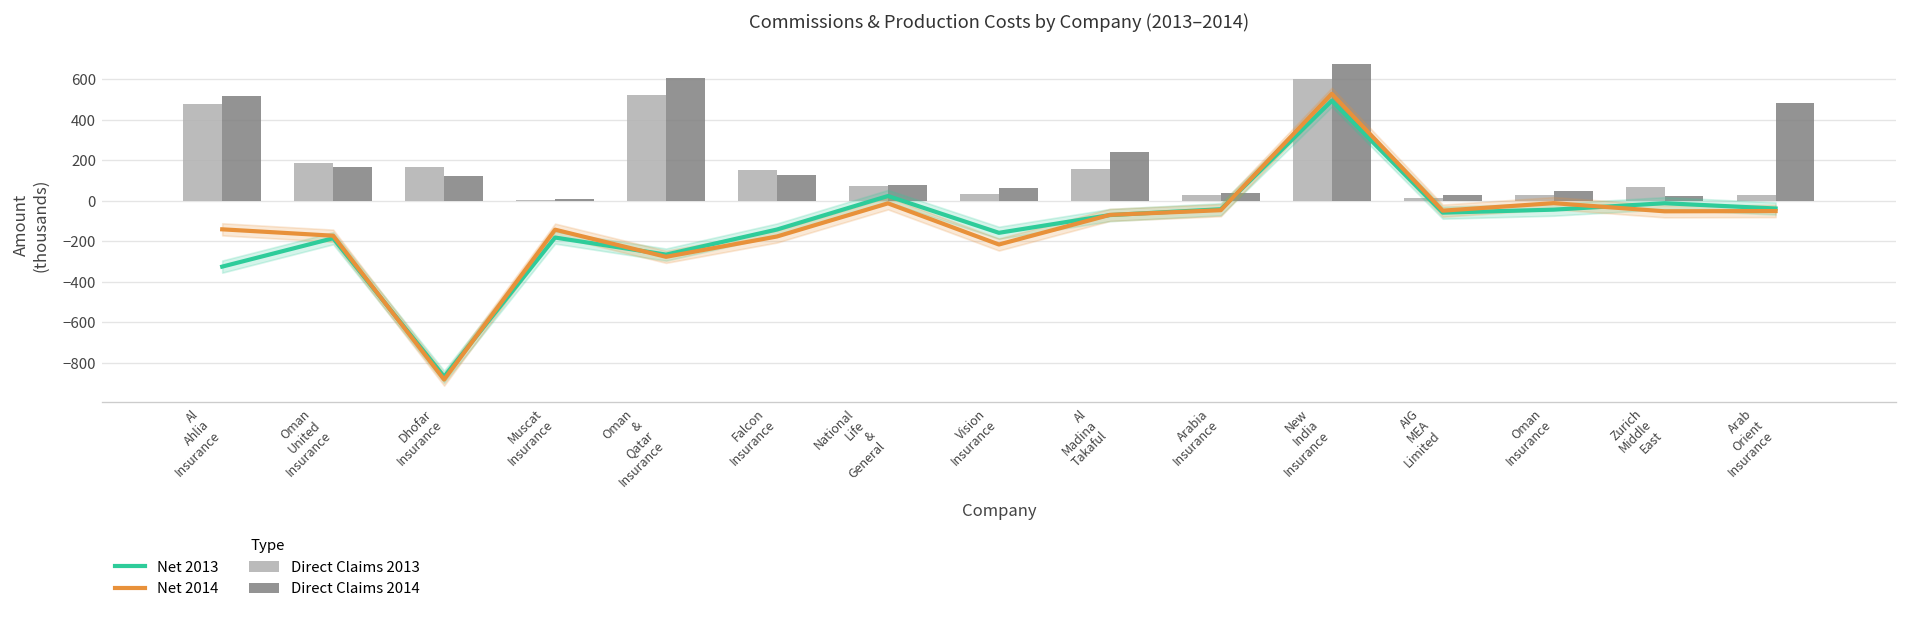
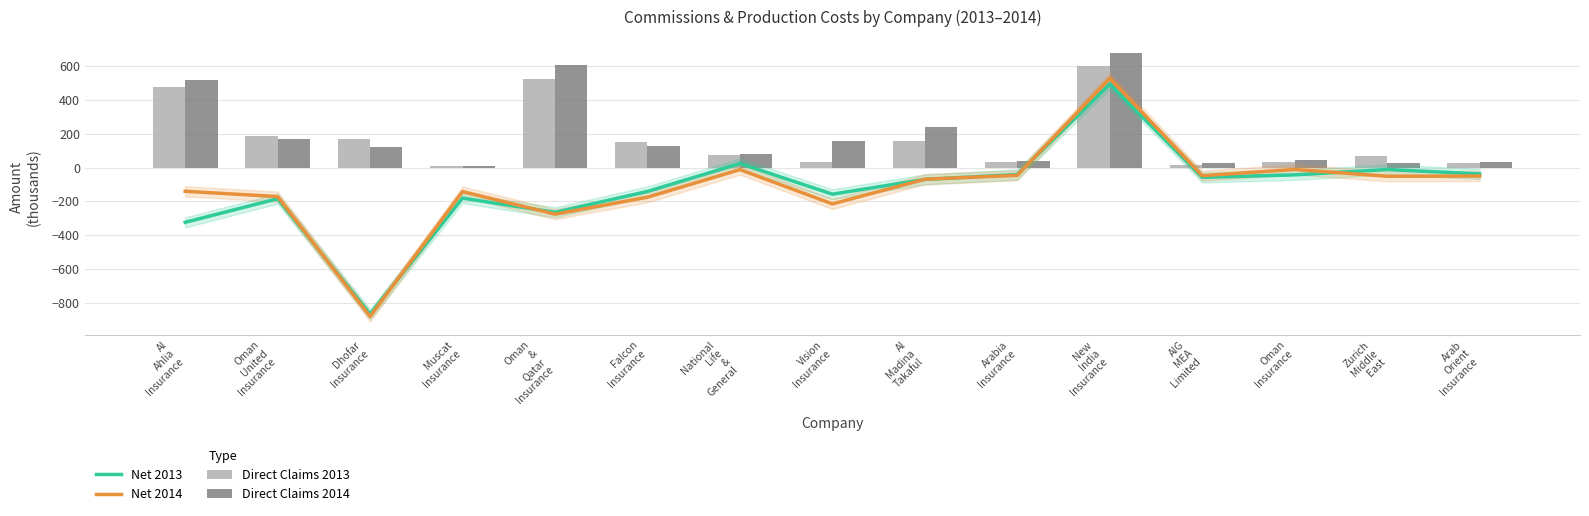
  {
    "Direct Claims 2013": {
      "Al Ahlia Insurance": 480,
      "Oman United Insurance": 190,
      "Dhofar Insurance": 170,
      "Oman & Qatar Insurance": 530,
      "Falcon Insurance": 150,
      "National Life & General": 70,
      "Vision Insurance": 30,
      "Al Madina Takaful": 160,
      "Arabia Insurance": 30,
      "New India Insurance": 600,
      "Oman Insurance": 30,
      "Zurich Middle East": 70,
      "Arab Orient Insurance": 30
    },
    "Direct Claims 2014": {
      "Al Ahlia Insurance": 520,
      "Oman United Insurance": 170,
      "Dhofar Insurance": 120,
      "Oman & Qatar Insurance": 610,
      "Falcon Insurance": 130,
      "National Life & General": 80,
-     "Vision Insurance": 60,
+     "Vision Insurance": 160,
      "Al Madina Takaful": 240,
      "Arabia Insurance": 40,
      "New India Insurance": 680,
      "AIG MEA Limited": 30,
      "Oman Insurance": 50,
      "Zurich Middle East": 20,
-     "Arab Orient Insurance": 480
+     "Arab Orient Insurance": 40
    }
  }
